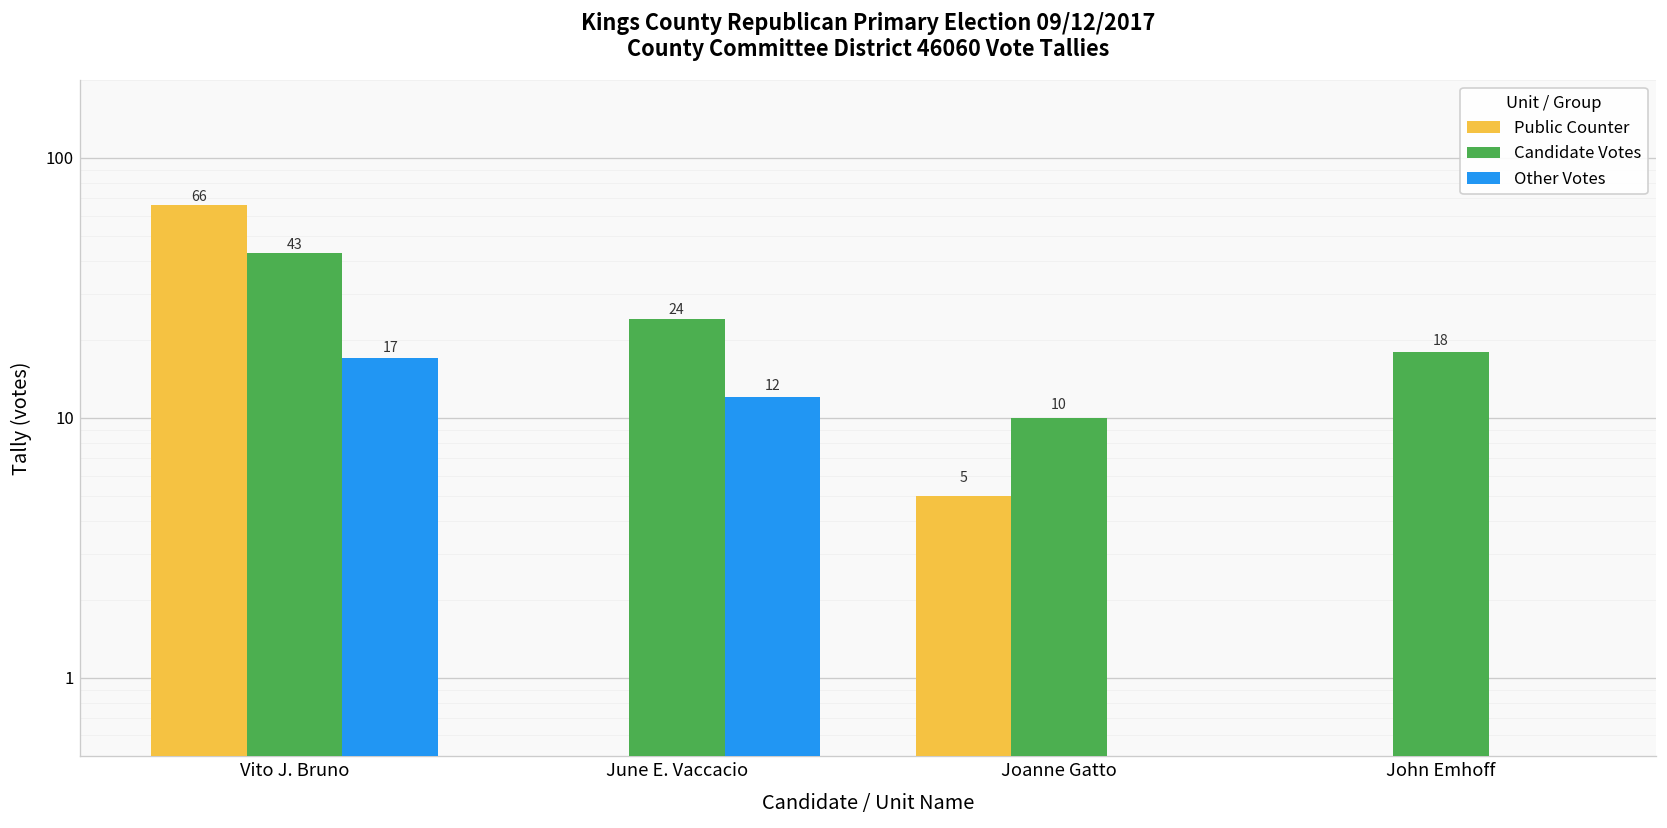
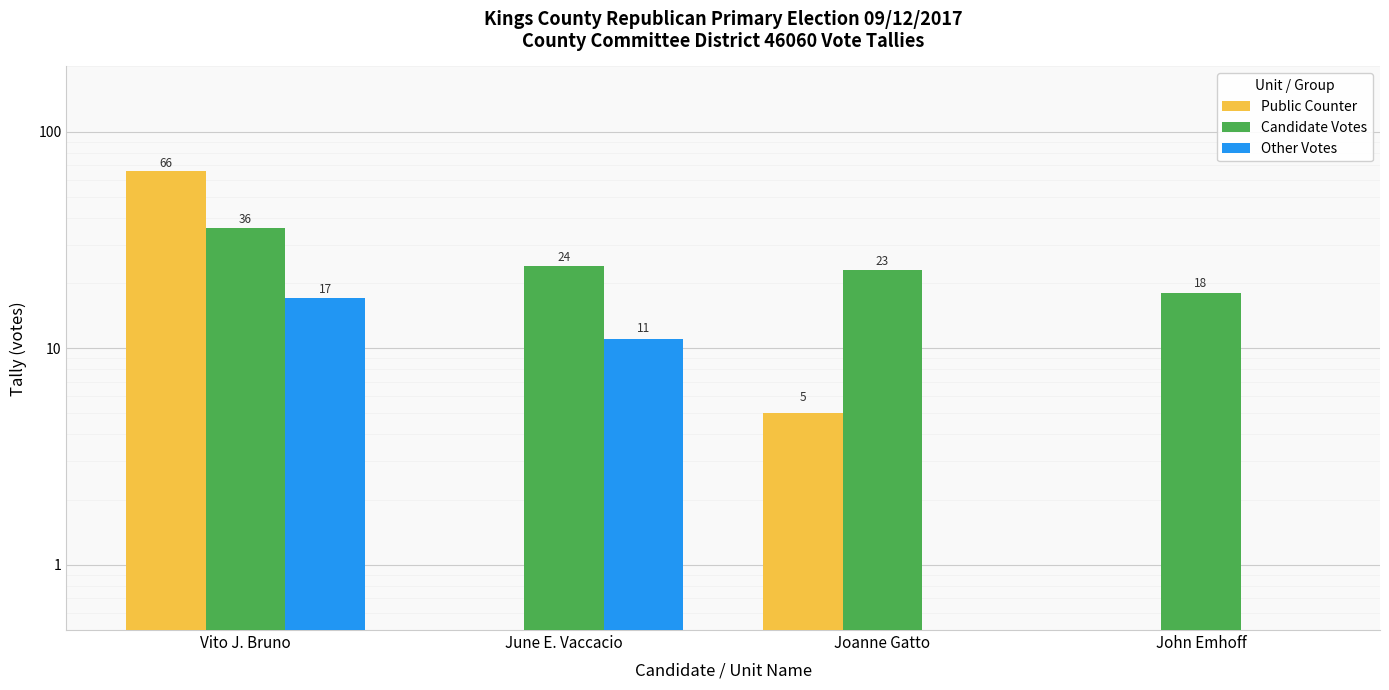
  {
    "Public Counter": {
      "Vito J. Bruno": 66,
      "Joanne Gatto": 5
    },
    "Candidate Votes": {
-     "Vito J. Bruno": 43,
+     "Vito J. Bruno": 36,
      "June E. Vaccacio": 24,
-     "Joanne Gatto": 10,
+     "Joanne Gatto": 23,
      "John Emhoff": 18
    },
    "Other Votes": {
      "Vito J. Bruno": 17,
-     "June E. Vaccacio": 12
+     "June E. Vaccacio": 11
    }
  }
